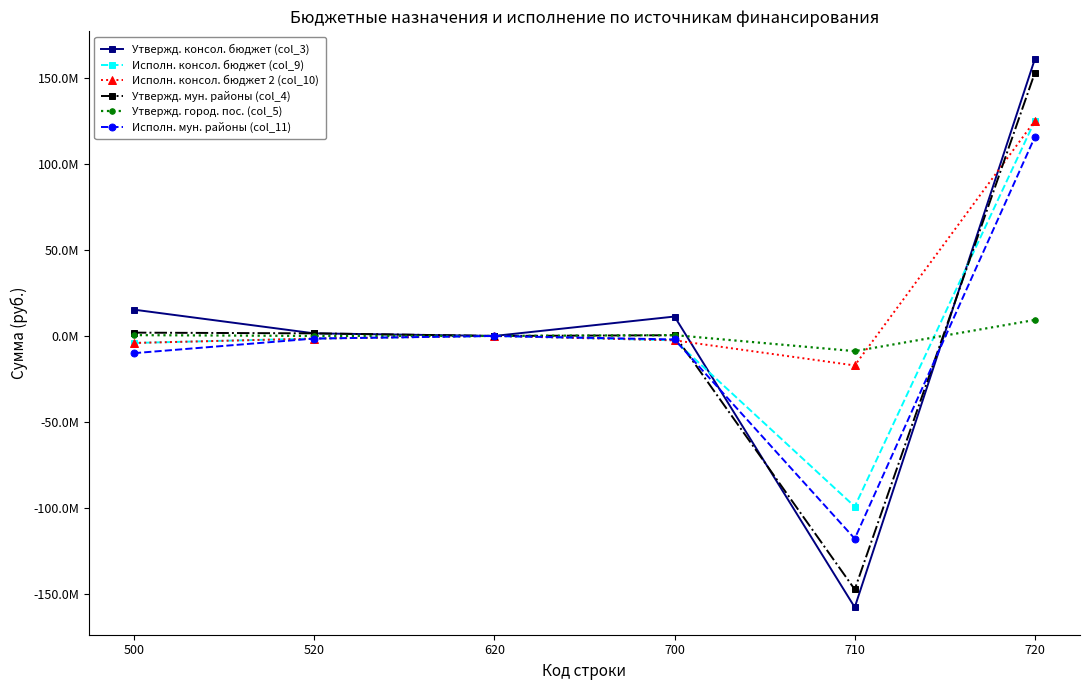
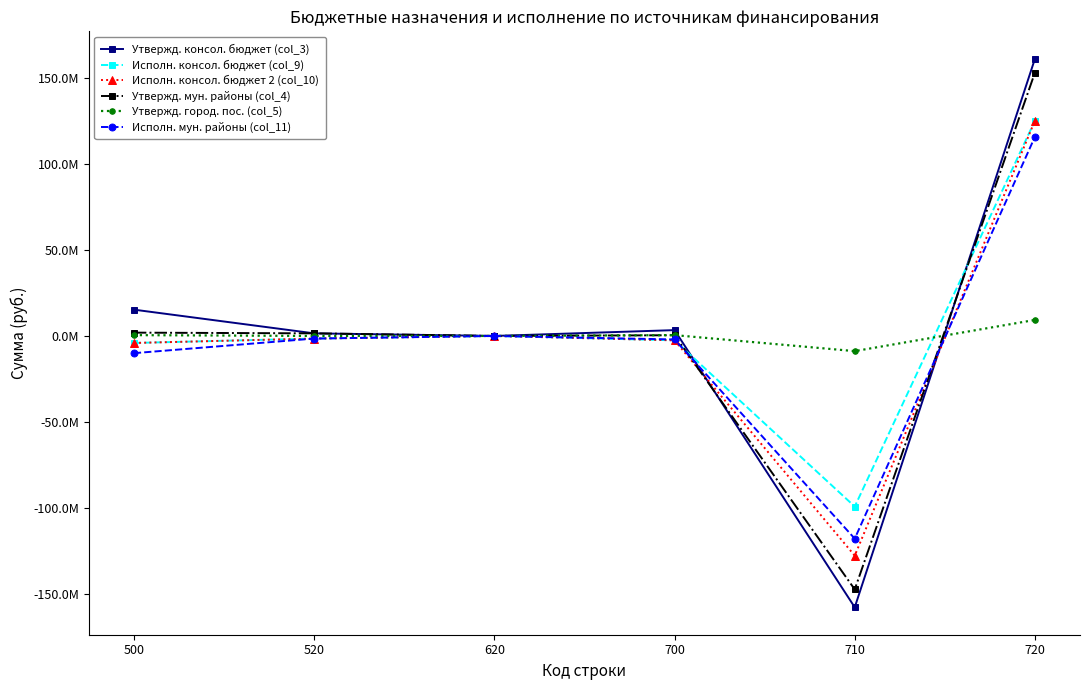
  {
    "Утвержд. консол. бюджет (col_3)": {
      "500": 15000000,
-     "700": 11000000,
+     "700": 3000000,
      "710": -158000000,
      "720": 161000000
    },
    "Исполн. консол. бюджет (col_9)": {
      "710": -99000000
    },
    "Исполн. консол. бюджет 2 (col_10)": {
-     "710": -17000000
+     "710": -128000000
    },
    "Утвержд. мун. районы (col_4)": {
      "710": -147000000,
      "720": 153000000
    },
    "Утвержд. город. пос. (col_5)": {
      "710": -9000000,
      "720": 9000000
    },
    "Исполн. мун. районы (col_11)": {
      "500": -10000000,
      "710": -118000000,
      "720": 116000000
    }
  }
